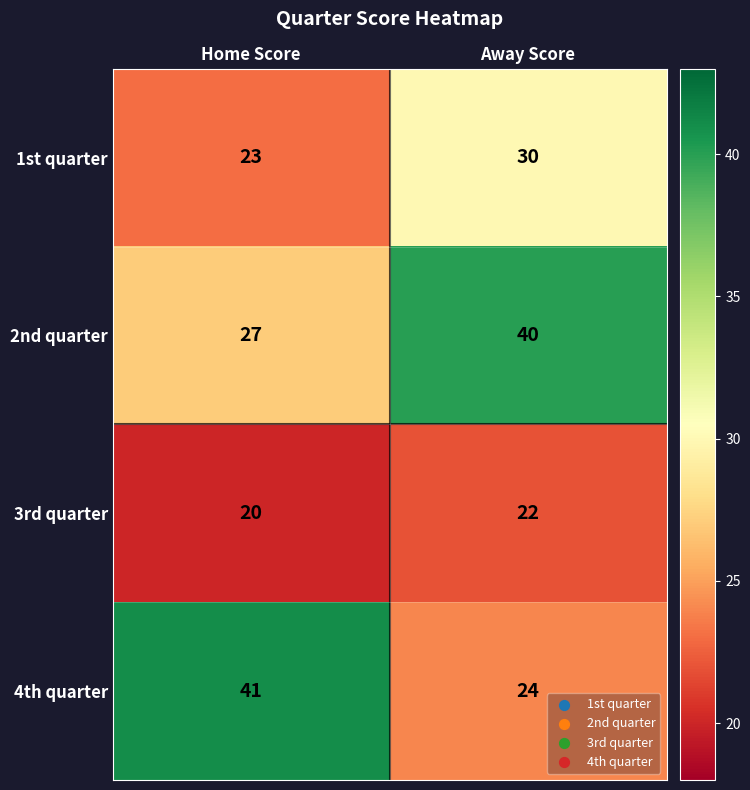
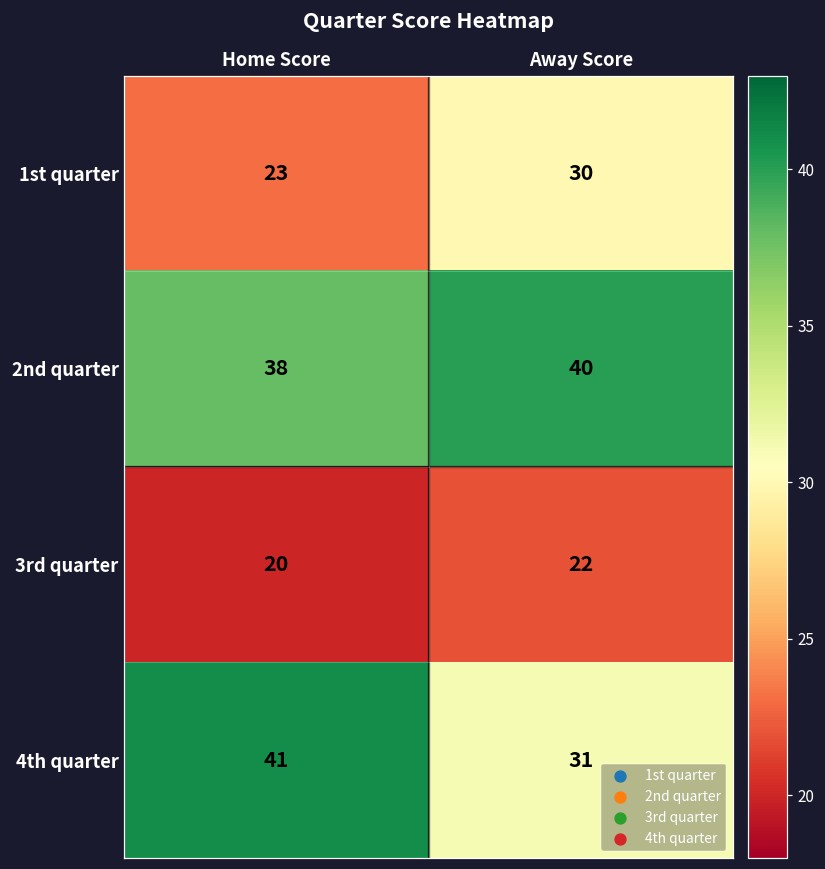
  {
    "1st quarter": {
      "Home Score": 23,
      "Away Score": 30
    },
    "2nd quarter": {
-     "Home Score": 27,
+     "Home Score": 38,
      "Away Score": 40
    },
    "3rd quarter": {
      "Home Score": 20,
      "Away Score": 22
    },
    "4th quarter": {
      "Home Score": 41,
-     "Away Score": 24
+     "Away Score": 31
    }
  }
